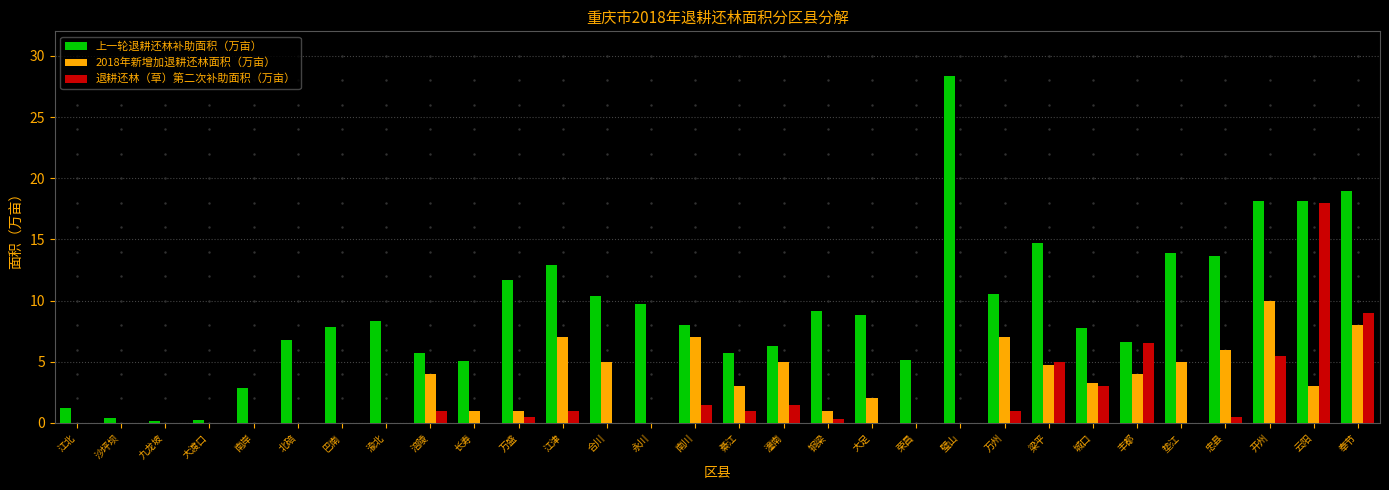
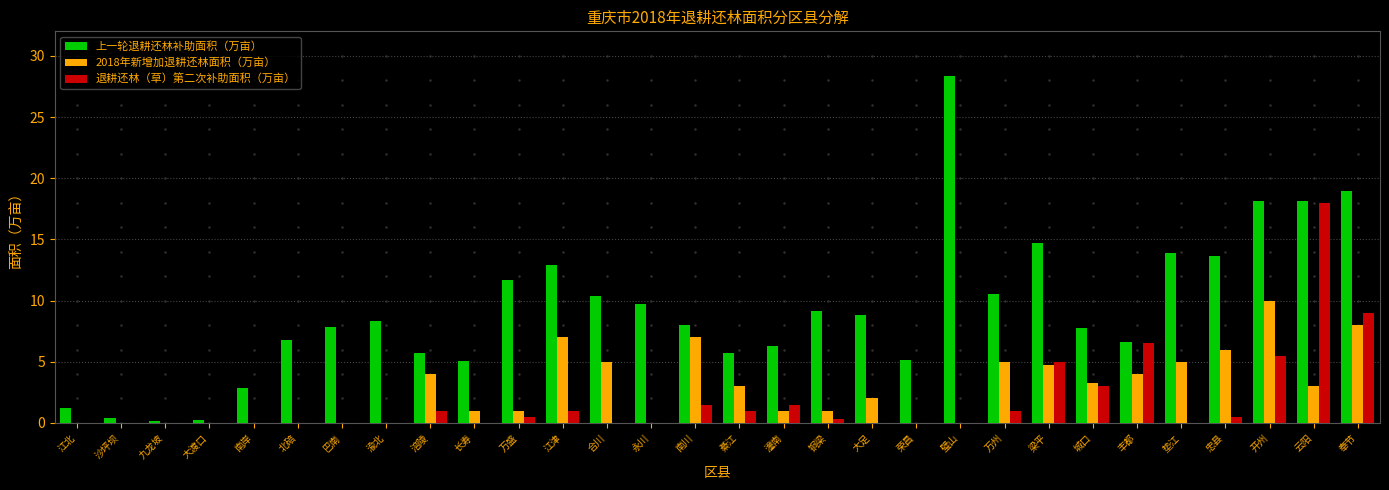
  {
    "上一轮退耕还林补助面积（万亩）": {
      "江北": 1,
      "沙坪坝": 0.4,
      "大渡口": 0.2,
      "南岸": 3,
      "北碚": 6.8,
      "巴南": 8,
      "渝北": 8.4,
      "涪陵": 5.7,
      "长寿": 5,
      "万盛": 11.7,
      "江津": 13,
      "合川": 10.4,
      "永川": 9.8,
      "南川": 8,
      "綦江": 5.7,
      "潼南": 6.3,
      "铜梁": 9,
      "大足": 8.8,
      "荣昌": 5,
      "璧山": 28.3,
      "万州": 10.6,
      "梁平": 14.7,
      "城口": 7.7,
      "丰都": 6.6,
      "垫江": 14,
      "忠县": 13.6,
      "开州": 18,
      "云阳": 18,
      "奉节": 19
    },
    "2018年新增加退耕还林面积（万亩）": {
      "江北": 0,
      "沙坪坝": 0,
      "九龙坡": 0,
      "大渡口": 0,
      "南岸": 0,
      "北碚": 0,
      "巴南": 0,
      "渝北": 0,
      "涪陵": 4,
      "长寿": 1,
      "万盛": 1,
      "江津": 7,
      "合川": 5,
      "永川": 0,
      "南川": 7,
      "綦江": 3,
-     "潼南": 5,
+     "潼南": 1,
      "铜梁": 1,
      "大足": 2,
      "荣昌": 0,
      "璧山": 0,
-     "万州": 7,
+     "万州": 5,
      "梁平": 4.7,
      "城口": 3.3,
      "丰都": 4,
      "垫江": 5,
      "忠县": 6,
      "开州": 10,
      "云阳": 3,
      "奉节": 8
    },
    "退耕还林（草）第二次补助面积（万亩）": {
      "江北": 0,
      "沙坪坝": 0,
      "九龙坡": 0,
      "大渡口": 0,
      "南岸": 0,
      "北碚": 0,
      "巴南": 0,
      "渝北": 0,
      "涪陵": 1,
      "长寿": 0,
      "万盛": 0.5,
      "江津": 1,
      "合川": 0,
      "永川": 0,
      "南川": 1.5,
      "綦江": 1,
      "潼南": 1.5,
      "铜梁": 0.3,
      "大足": 0,
      "荣昌": 0,
      "璧山": 0,
      "万州": 1,
      "梁平": 5,
      "城口": 3,
      "丰都": 6.5,
      "垫江": 0,
      "忠县": 0.5,
      "开州": 5.5,
      "云阳": 18,
      "奉节": 9
    }
  }
